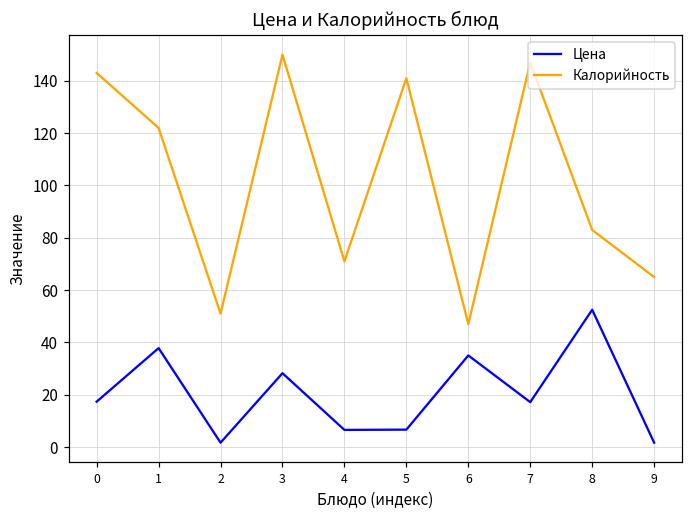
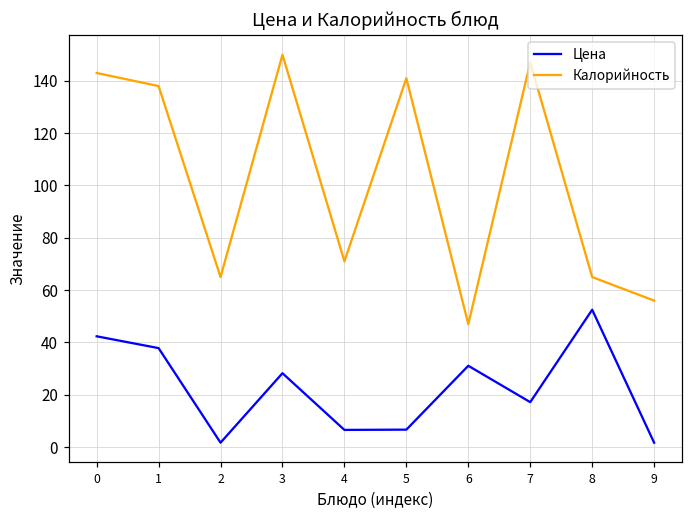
  {
    "Цена": {
-     "0": 17,
+     "0": 42,
      "1": 38,
      "2": 2,
      "3": 28,
      "4": 7,
      "5": 7,
-     "6": 35,
+     "6": 31,
      "7": 17,
      "8": 53,
      "9": 2
    },
    "Калорийность": {
      "0": 143,
-     "1": 122,
-     "2": 51,
+     "1": 138,
+     "2": 65,
      "3": 150,
      "4": 71,
      "5": 141,
      "6": 47,
-     "8": 83,
-     "9": 65
+     "8": 65,
+     "9": 56
    }
  }
